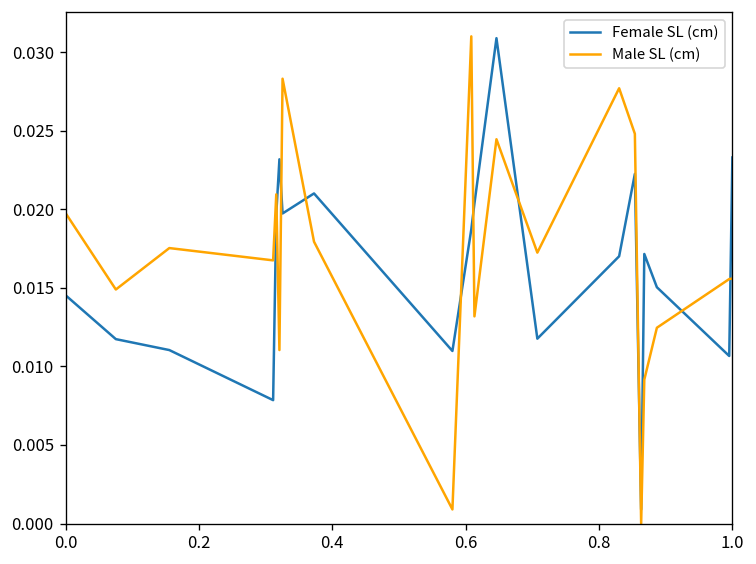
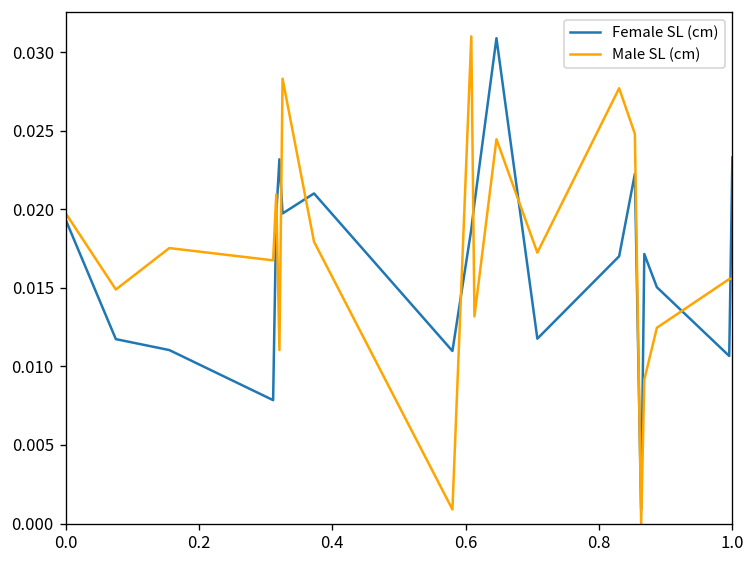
  {
    "Female SL (cm)": {
-     "0.0": 0.0145,
+     "0.0": 0.0194,
      "1.0": 0.0233
    },
    "Male SL (cm)": {
      "0.0": 0.0198,
      "1.0": 0.0156
    }
  }
